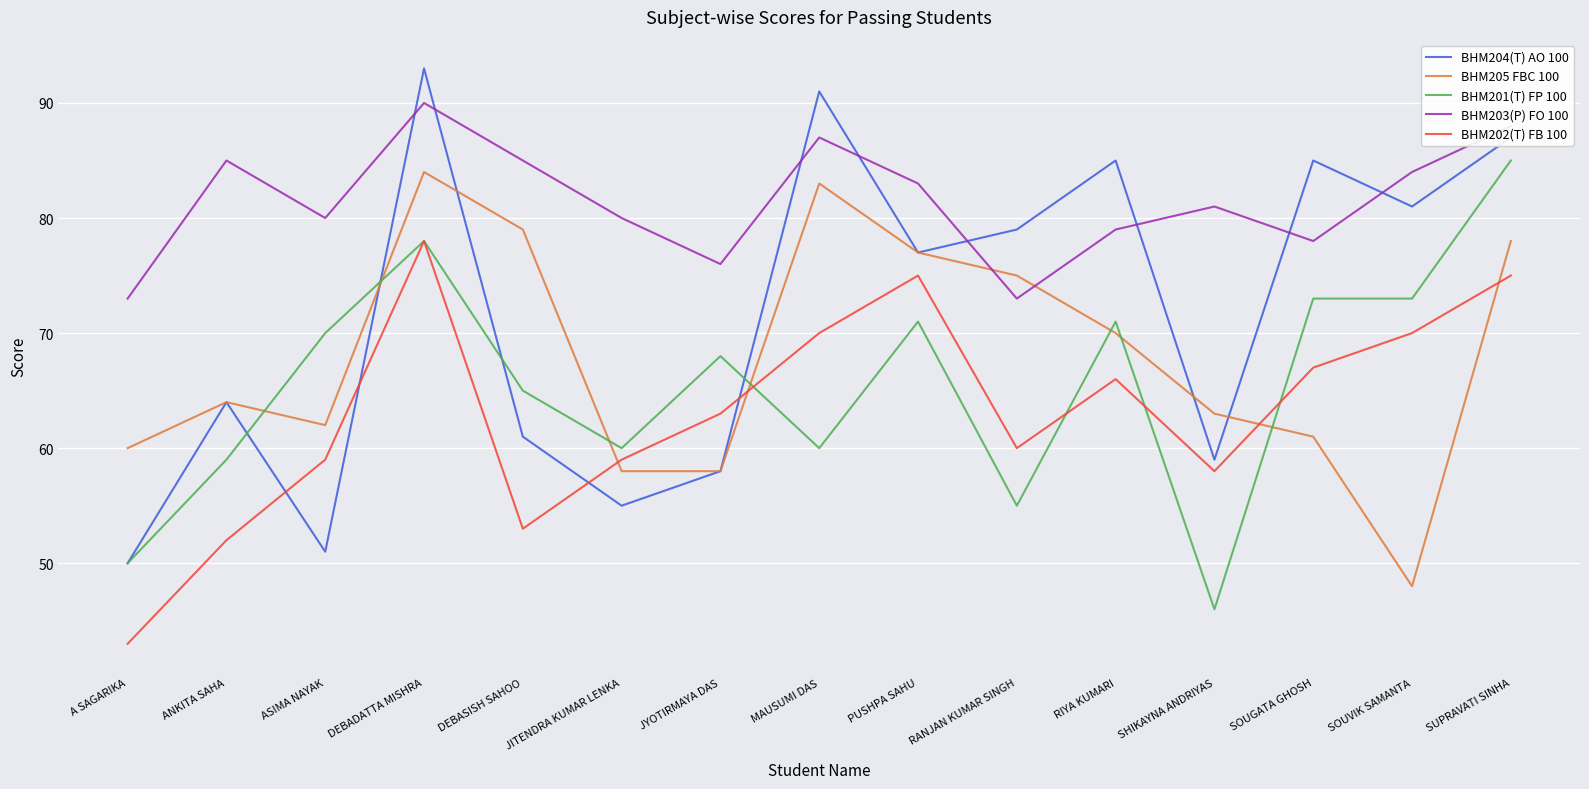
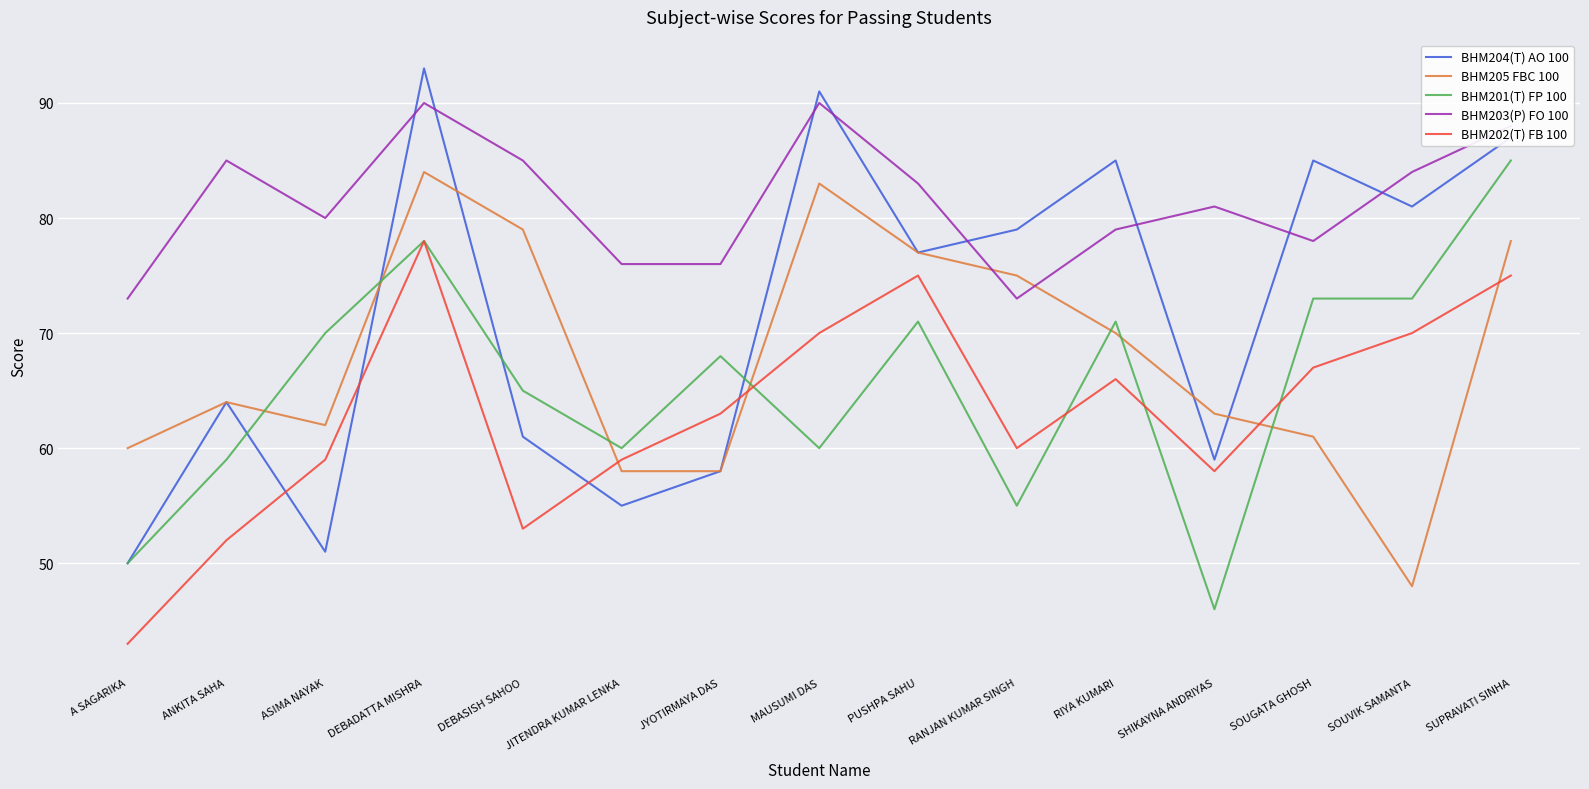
  {
    "BHM204(T) AO 100": {
      "ASIMA NAYAK": 51,
      "DEBADATTA MISHRA": 93,
      "DEBASISH SAHOO": 61,
      "JITENDRA KUMAR LENKA": 55,
      "MAUSUMI DAS": 91,
      "RANJAN KUMAR SINGH": 79,
      "RIYA KUMARI": 85,
      "SHIKAYNA ANDRIYAS": 59,
      "SOUGATA GHOSH": 85,
      "SOUVIK SAMANTA": 81
    },
    "BHM201(T) FP 100": {
      "ANKITA SAHA": 59,
      "ASIMA NAYAK": 70,
      "DEBASISH SAHOO": 65,
      "JITENDRA KUMAR LENKA": 60,
      "JYOTIRMAYA DAS": 68,
      "MAUSUMI DAS": 60,
      "PUSHPA SAHU": 71,
      "RANJAN KUMAR SINGH": 55,
      "RIYA KUMARI": 71,
      "SHIKAYNA ANDRIYAS": 46,
      "SOUGATA GHOSH": 73,
      "SOUVIK SAMANTA": 73,
      "SUPRAVATI SINHA": 85
    },
    "BHM203(P) FO 100": {
      "A SAGARIKA": 73,
      "ANKITA SAHA": 85,
      "ASIMA NAYAK": 80,
      "DEBADATTA MISHRA": 90,
      "DEBASISH SAHOO": 85,
-     "JITENDRA KUMAR LENKA": 80,
+     "JITENDRA KUMAR LENKA": 76,
      "JYOTIRMAYA DAS": 76,
-     "MAUSUMI DAS": 87,
+     "MAUSUMI DAS": 90,
      "PUSHPA SAHU": 83,
      "RANJAN KUMAR SINGH": 73,
      "RIYA KUMARI": 79,
      "SHIKAYNA ANDRIYAS": 81,
      "SOUGATA GHOSH": 78,
      "SOUVIK SAMANTA": 84
    }
  }
